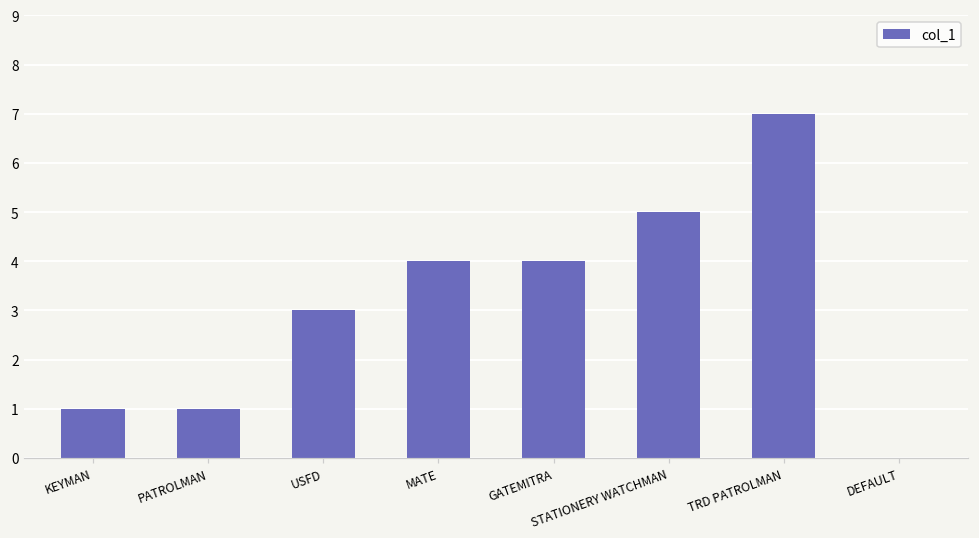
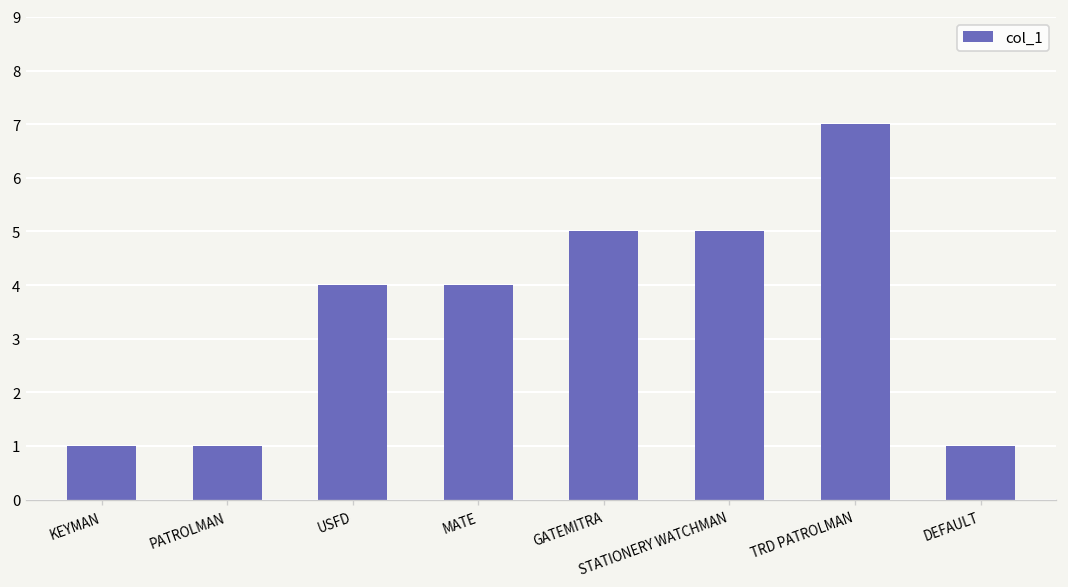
  {
    "KEYMAN": 1,
    "PATROLMAN": 1,
-   "USFD": 3,
+   "USFD": 4,
    "MATE": 4,
-   "GATEMITRA": 4,
+   "GATEMITRA": 5,
    "STATIONERY WATCHMAN": 5,
    "TRD PATROLMAN": 7,
-   "DEFAULT": 0
+   "DEFAULT": 1
  }
